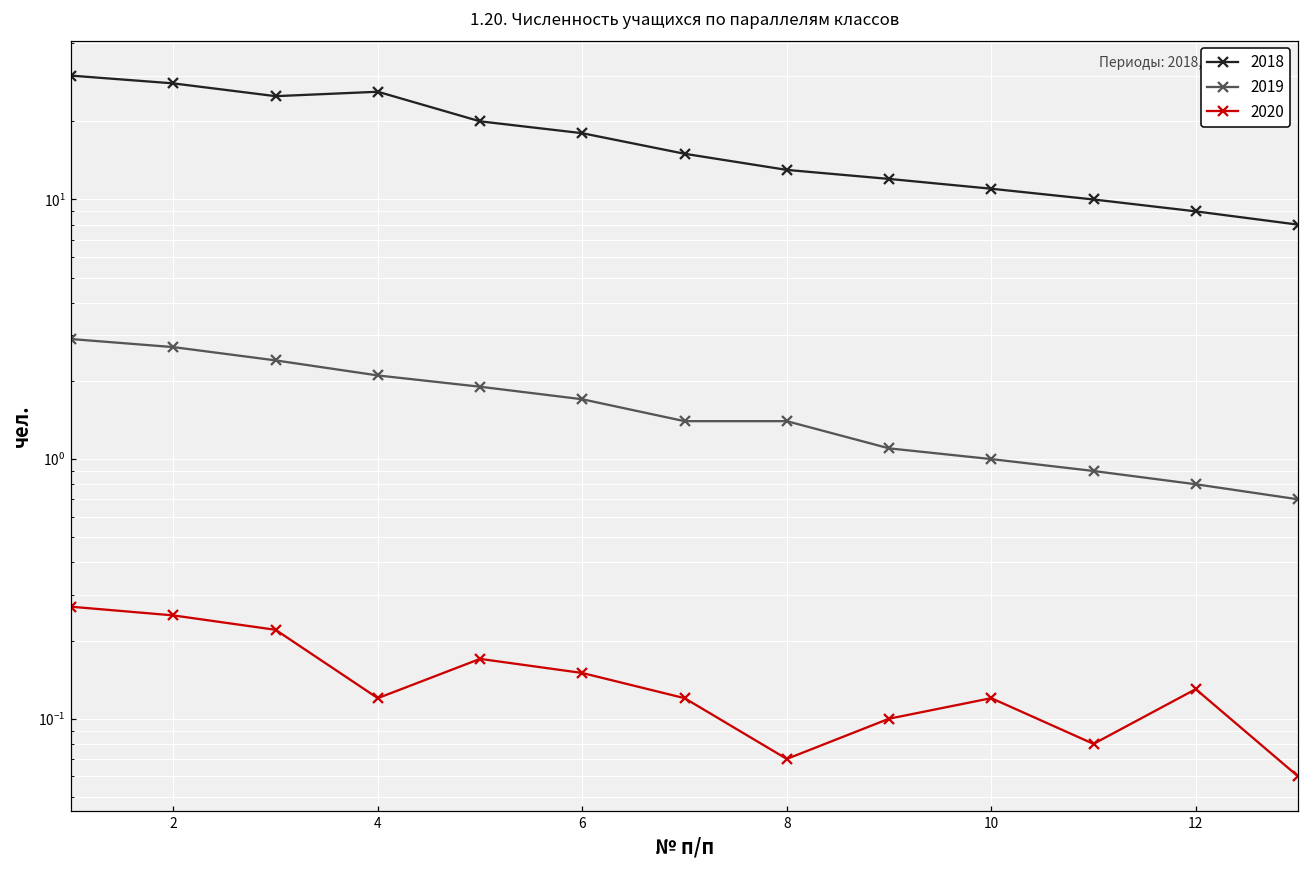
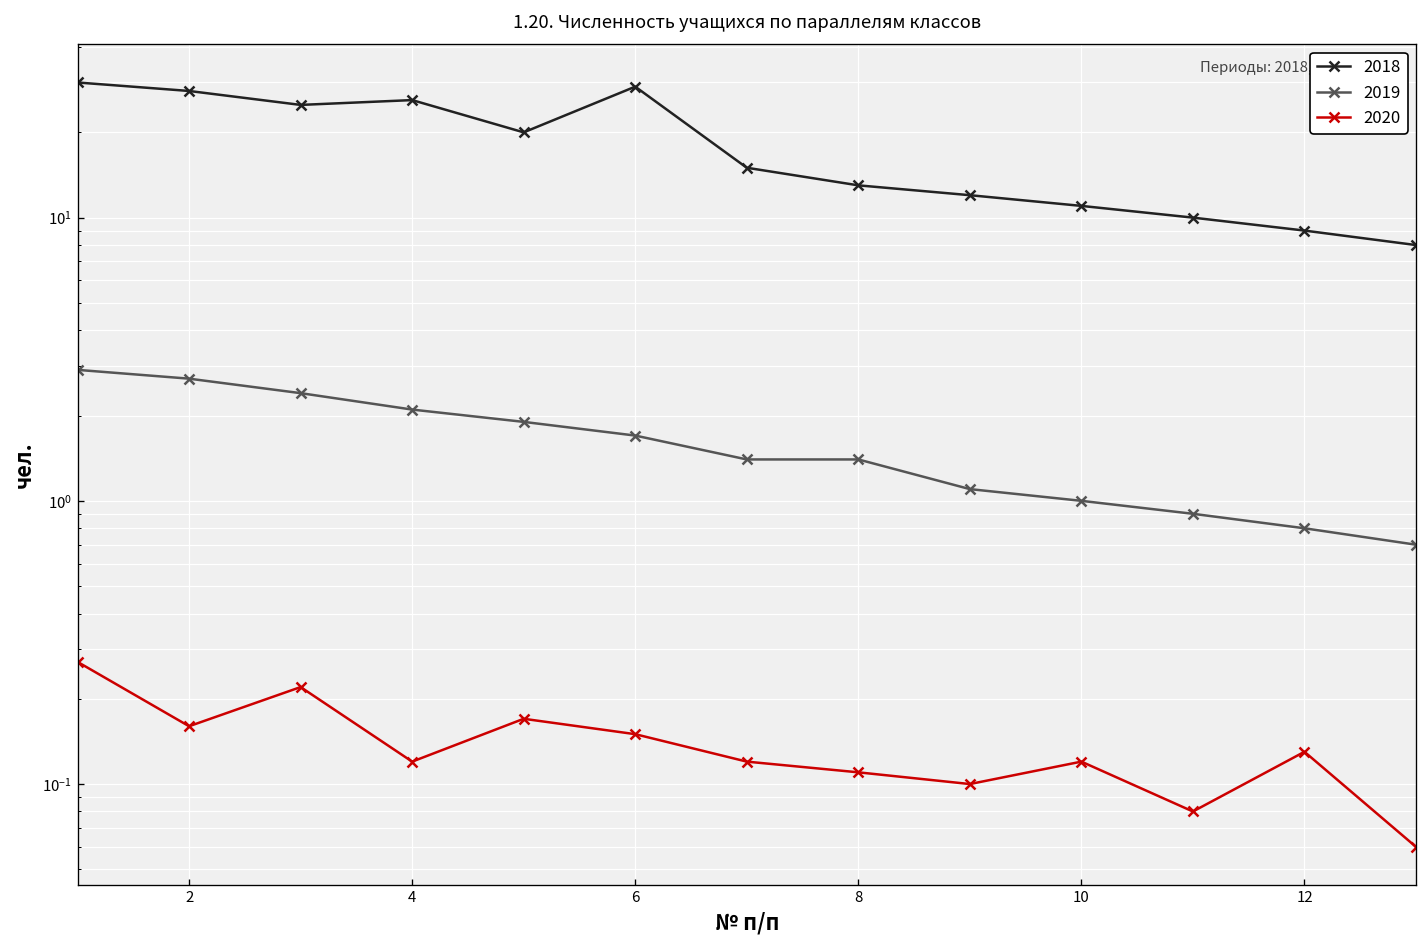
  {
    "2018": {
      "2": 28,
      "4": 26,
-     "6": 18,
+     "6": 29,
      "8": 13,
      "10": 11,
      "12": 9
    },
    "2019": {
      "2": 2.7,
      "4": 2.1,
      "6": 1.7,
      "8": 1.4,
      "10": 1.00,
      "12": 0.80
    },
    "2020": {
-     "2": 0.25,
+     "2": 0.16,
      "4": 0.12,
      "6": 0.15,
-     "8": 0.070,
+     "8": 0.11,
      "10": 0.12,
      "12": 0.13
    }
  }
